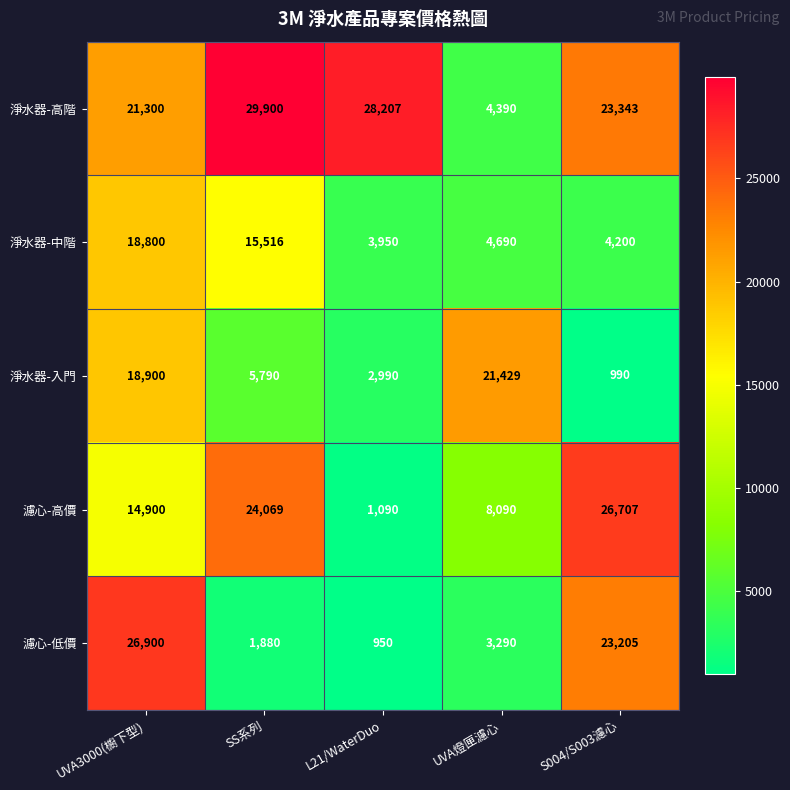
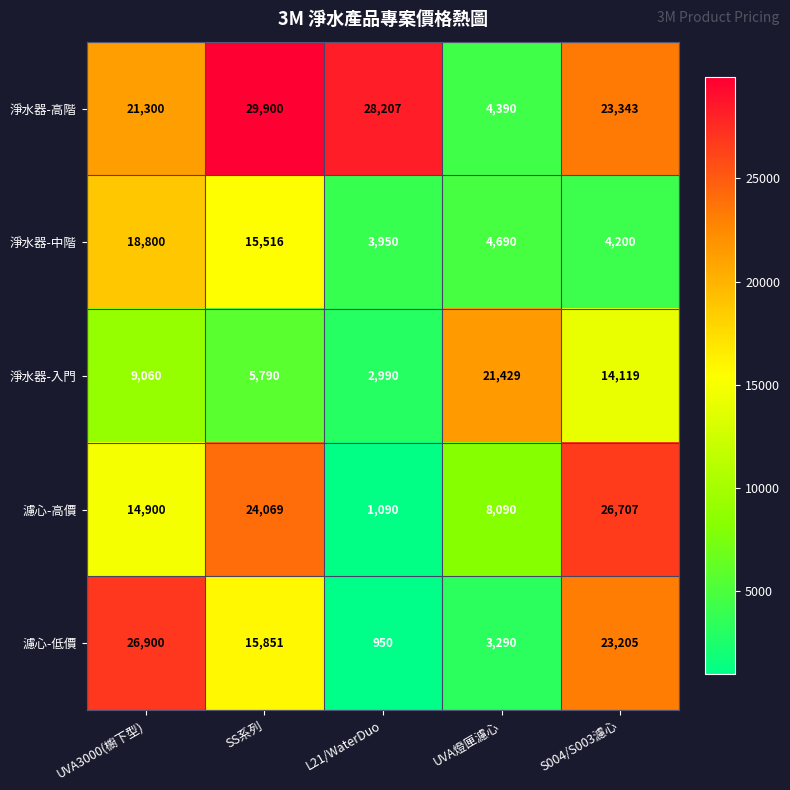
  {
    "淨水器-高階": {
      "UVA3000(櫥下型)": "21,300",
      "SS系列": "29,900",
      "L21/WaterDuo": "28,207",
      "UVA燈匣濾心": "4,390",
      "S004/S003濾心": "23,343"
    },
    "淨水器-中階": {
      "UVA3000(櫥下型)": "18,800",
      "SS系列": "15,516",
      "L21/WaterDuo": "3,950",
      "UVA燈匣濾心": "4,690",
      "S004/S003濾心": "4,200"
    },
    "淨水器-入門": {
-     "UVA3000(櫥下型)": "18,900",
+     "UVA3000(櫥下型)": "9,060",
      "SS系列": "5,790",
      "L21/WaterDuo": "2,990",
      "UVA燈匣濾心": "21,429",
-     "S004/S003濾心": "990"
+     "S004/S003濾心": "14,119"
    },
    "濾心-高價": {
      "UVA3000(櫥下型)": "14,900",
      "SS系列": "24,069",
      "L21/WaterDuo": "1,090",
      "UVA燈匣濾心": "8,090",
      "S004/S003濾心": "26,707"
    },
    "濾心-低價": {
      "UVA3000(櫥下型)": "26,900",
-     "SS系列": "1,880",
+     "SS系列": "15,851",
      "L21/WaterDuo": "950",
      "UVA燈匣濾心": "3,290",
      "S004/S003濾心": "23,205"
    }
  }
